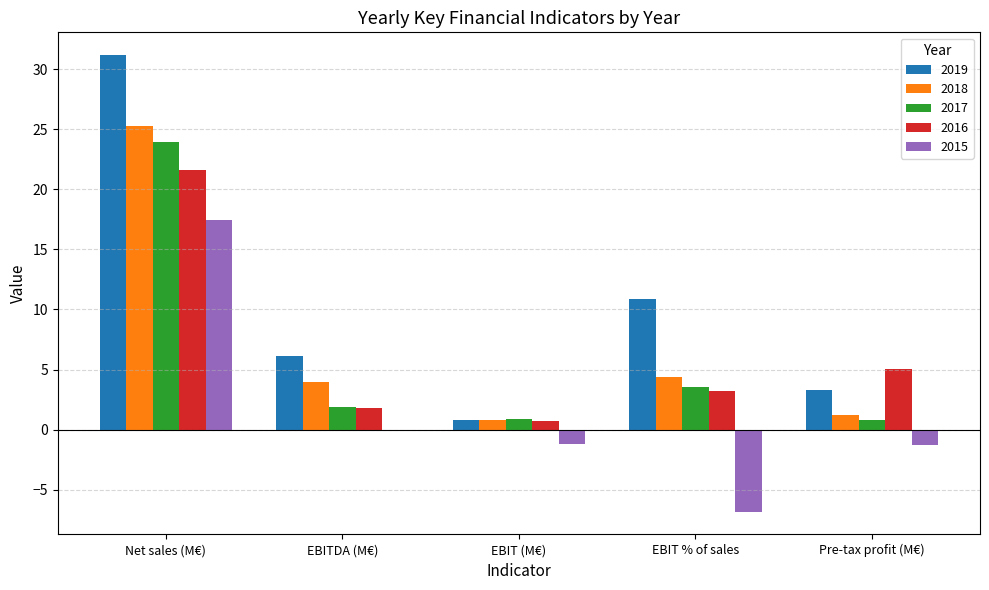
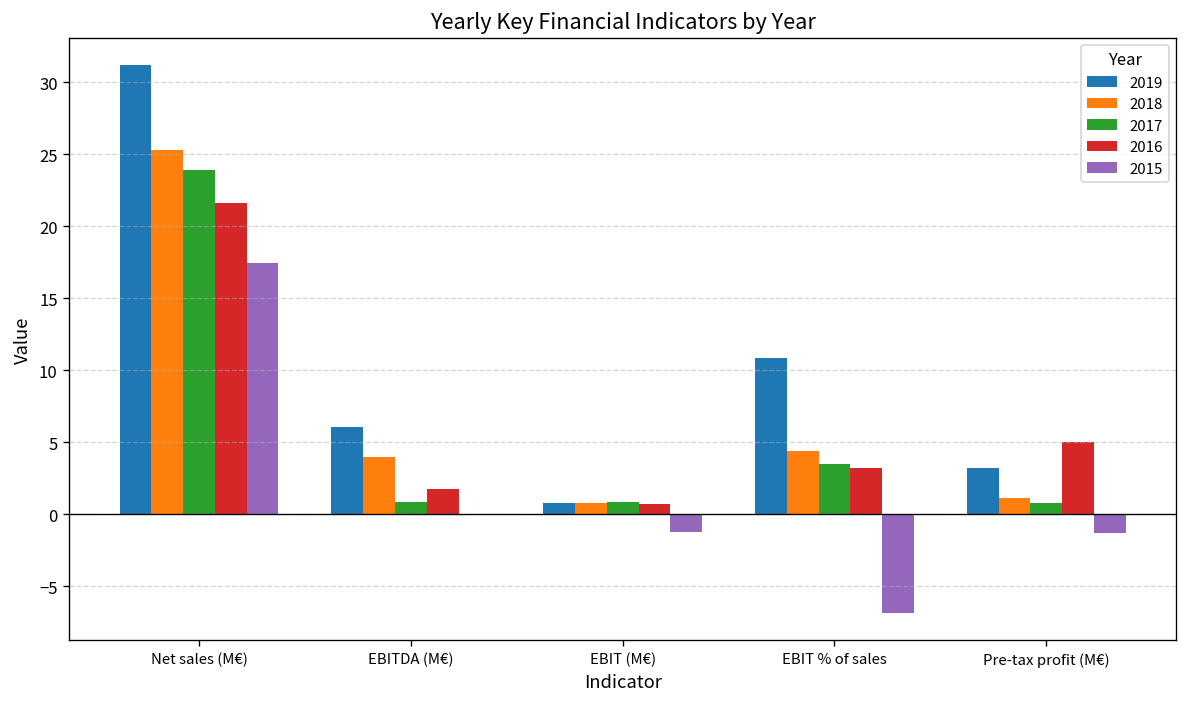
  {
    "2019": {
      "Net sales (M€)": 31.2,
      "EBITDA (M€)": 6.1,
      "EBIT (M€)": 0.8,
      "EBIT % of sales": 10.9,
      "Pre-tax profit (M€)": 3.3
    },
    "2018": {
      "Net sales (M€)": 25.3,
      "EBITDA (M€)": 4.0,
      "EBIT (M€)": 0.8,
      "EBIT % of sales": 4.4,
      "Pre-tax profit (M€)": 1.2
    },
    "2017": {
      "Net sales (M€)": 23.9,
-     "EBITDA (M€)": 1.9,
+     "EBITDA (M€)": 0.9,
      "EBIT (M€)": 0.8,
      "EBIT % of sales": 3.5,
      "Pre-tax profit (M€)": 0.8
    },
    "2016": {
      "Net sales (M€)": 21.6,
      "EBITDA (M€)": 1.8,
      "EBIT (M€)": 0.7,
      "EBIT % of sales": 3.2,
      "Pre-tax profit (M€)": 5.0
    },
    "2015": {
      "Net sales (M€)": 17.5,
      "EBIT (M€)": -1.2,
      "EBIT % of sales": -6.8,
      "Pre-tax profit (M€)": -1.3
    }
  }
